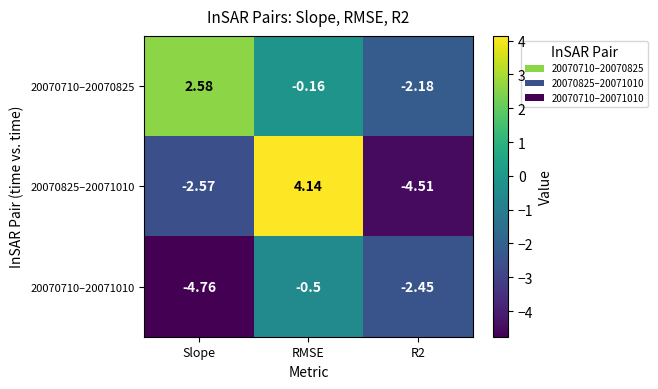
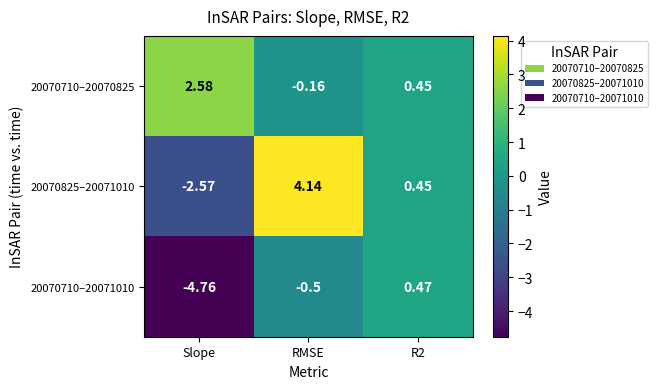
  {
    "20070710–20070825": {
      "Slope": 2.58,
      "RMSE": -0.16,
-     "R2": -2.18
+     "R2": 0.45
    },
    "20070825–20071010": {
      "Slope": -2.57,
      "RMSE": 4.14,
-     "R2": -4.51
+     "R2": 0.45
    },
    "20070710–20071010": {
      "Slope": -4.76,
      "RMSE": -0.5,
-     "R2": -2.45
+     "R2": 0.47
    }
  }
